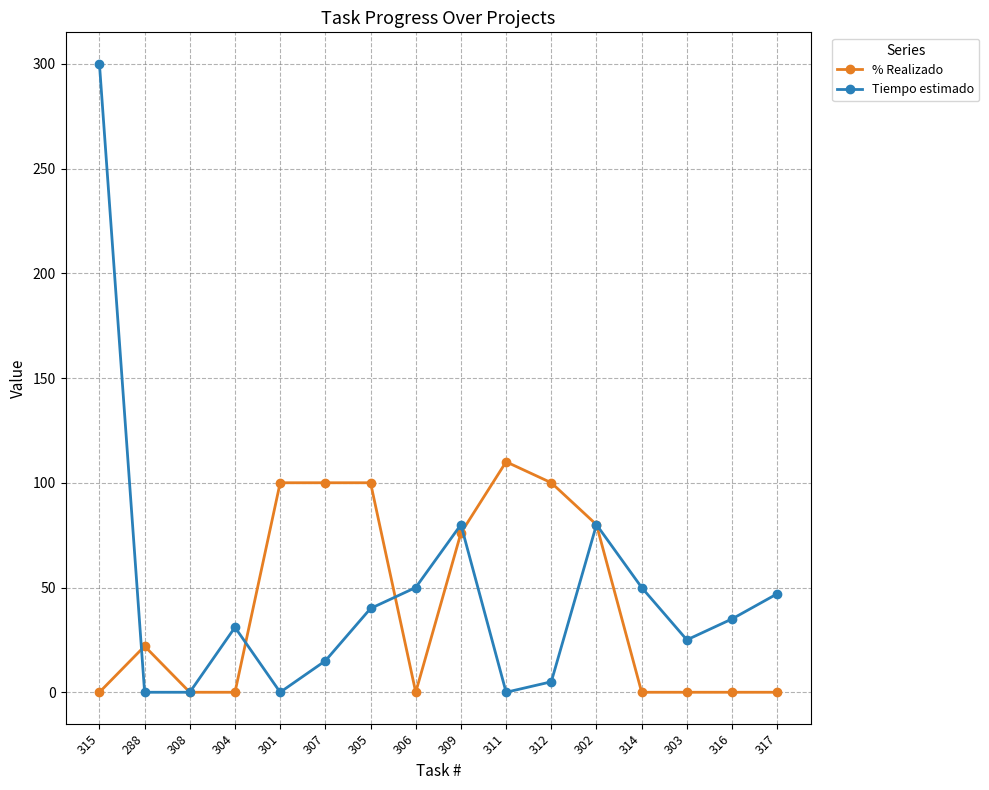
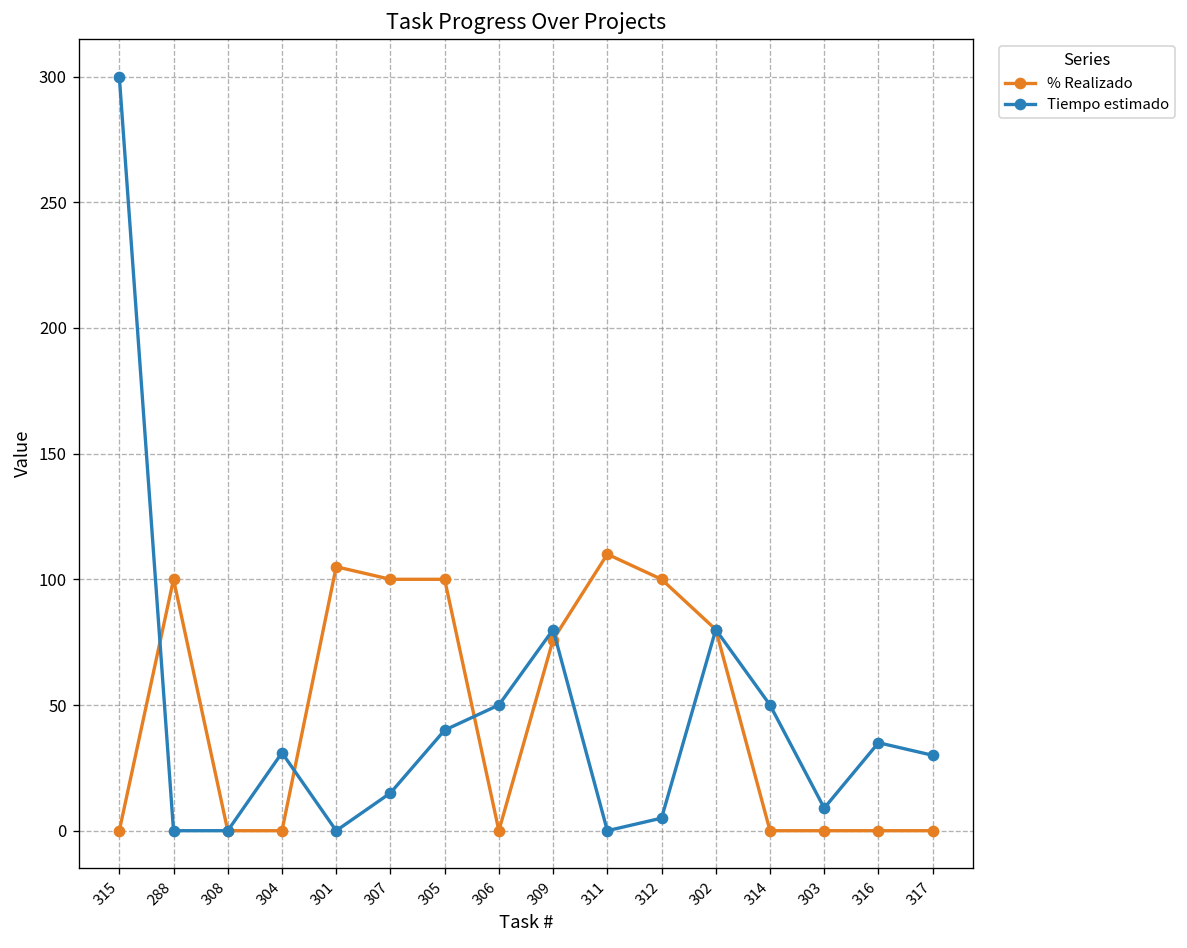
  {
    "% Realizado": {
      "315": 0,
-     "288": 22,
+     "288": 100,
      "304": 0,
-     "301": 100,
+     "301": 105,
      "307": 100,
      "305": 100,
      "306": 0,
      "309": 76,
      "311": 110,
      "312": 100,
      "314": 0,
      "303": 0,
      "316": 0,
      "317": 0
    },
    "Tiempo estimado": {
      "315": 300,
      "288": 0,
      "304": 31,
      "301": 0,
      "307": 15,
      "305": 40,
      "306": 50,
      "309": 80,
      "311": 0,
      "312": 5,
      "314": 50,
-     "303": 25,
+     "303": 9,
      "316": 35,
-     "317": 47
+     "317": 30
    }
  }
